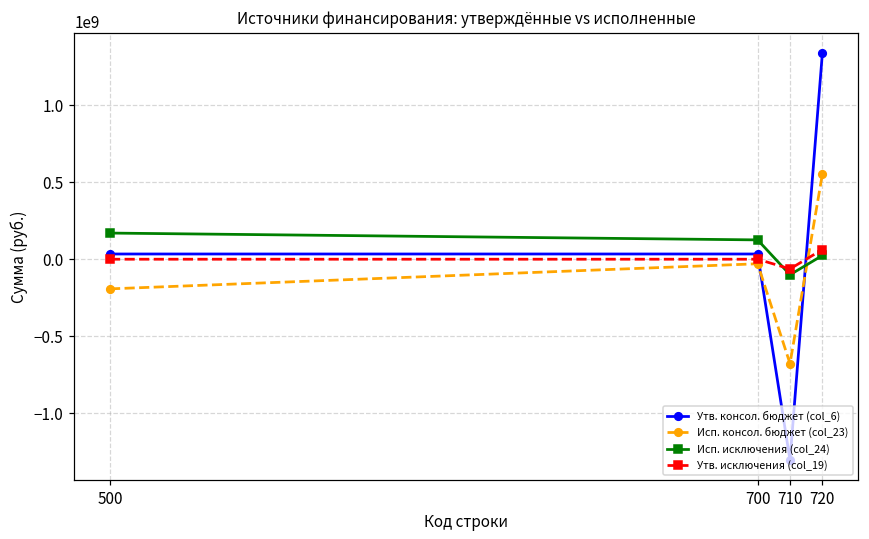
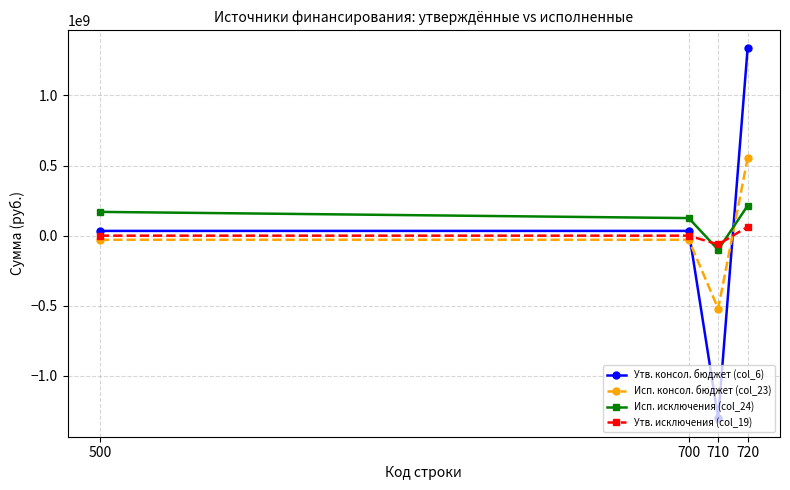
  {
    "Утв. консол. бюджет (col_6)": {
      "500": 30000000,
      "700": 30000000,
      "720": 1340000000
    },
    "Исп. консол. бюджет (col_23)": {
-     "500": -190000000,
+     "500": -30000000,
      "700": -30000000,
-     "710": -680000000,
+     "710": -520000000,
      "720": 550000000
    },
    "Исп. исключения (col_24)": {
      "500": 170000000,
      "700": 130000000,
      "710": -100000000,
-     "720": 20000000
+     "720": 210000000
    },
    "Утв. исключения (col_19)": {
      "500": 0,
      "700": 0,
      "710": -60000000,
      "720": 60000000
    }
  }
